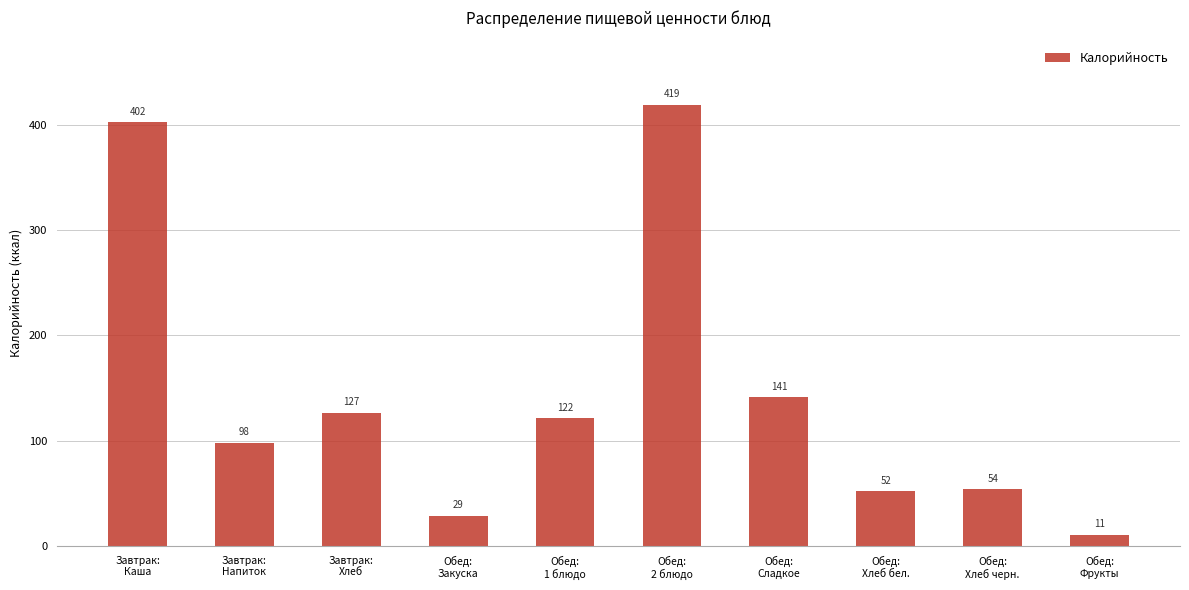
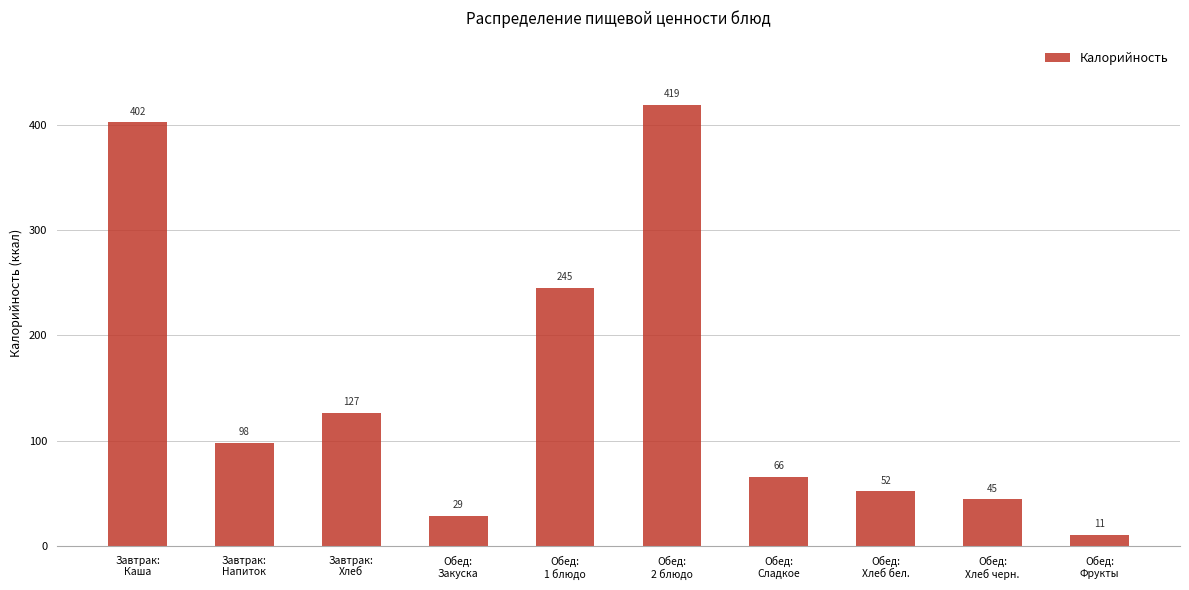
  {
    "Завтрак: Каша": 402,
    "Завтрак: Напиток": 98,
    "Завтрак: Хлеб": 127,
    "Обед: Закуска": 29,
-   "Обед: 1 блюдо": 122,
+   "Обед: 1 блюдо": 245,
    "Обед: 2 блюдо": 419,
-   "Обед: Сладкое": 141,
+   "Обед: Сладкое": 66,
    "Обед: Хлеб бел.": 52,
-   "Обед: Хлеб черн.": 54,
+   "Обед: Хлеб черн.": 45,
    "Обед: Фрукты": 11
  }
